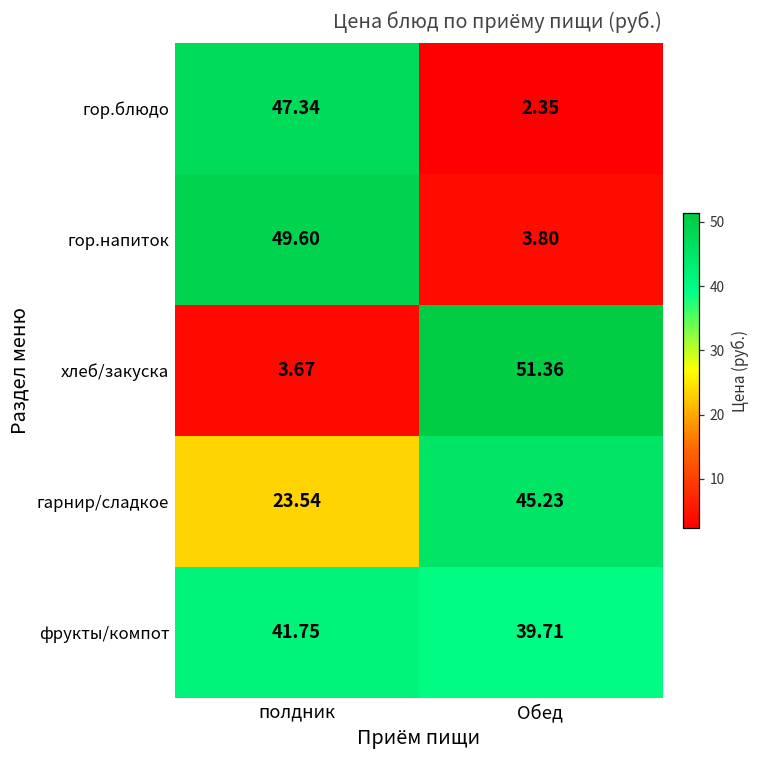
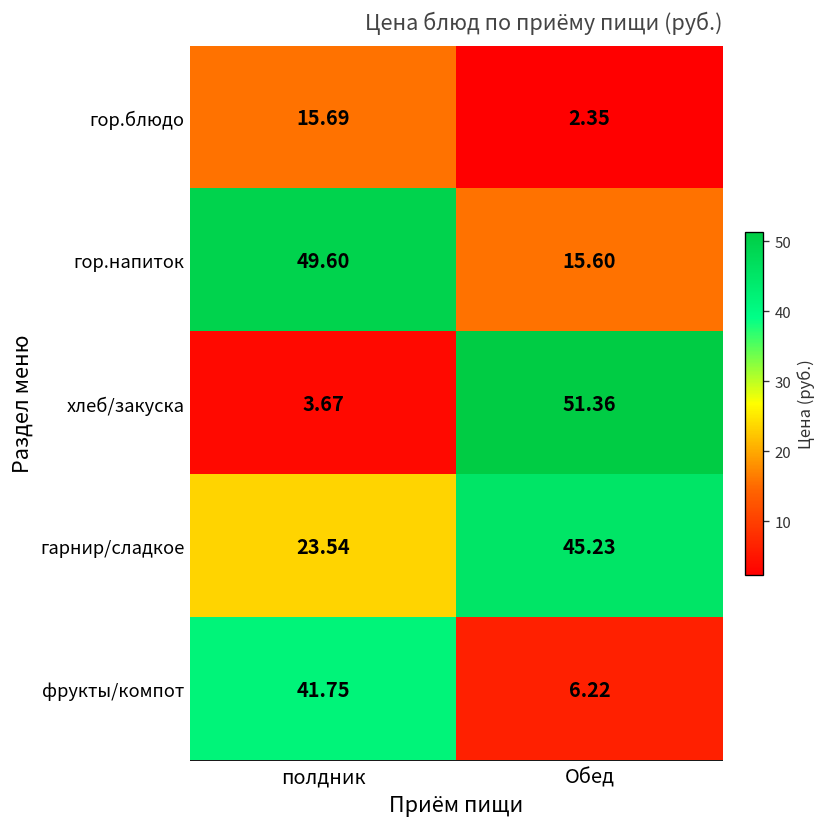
  {
    "гор.блюдо": {
-     "полдник": 47.34,
+     "полдник": 15.69,
      "Обед": 2.35
    },
    "гор.напиток": {
      "полдник": 49.60,
-     "Обед": 3.80
+     "Обед": 15.60
    },
    "хлеб/закуска": {
      "полдник": 3.67,
      "Обед": 51.36
    },
    "гарнир/сладкое": {
      "полдник": 23.54,
      "Обед": 45.23
    },
    "фрукты/компот": {
      "полдник": 41.75,
-     "Обед": 39.71
+     "Обед": 6.22
    }
  }
